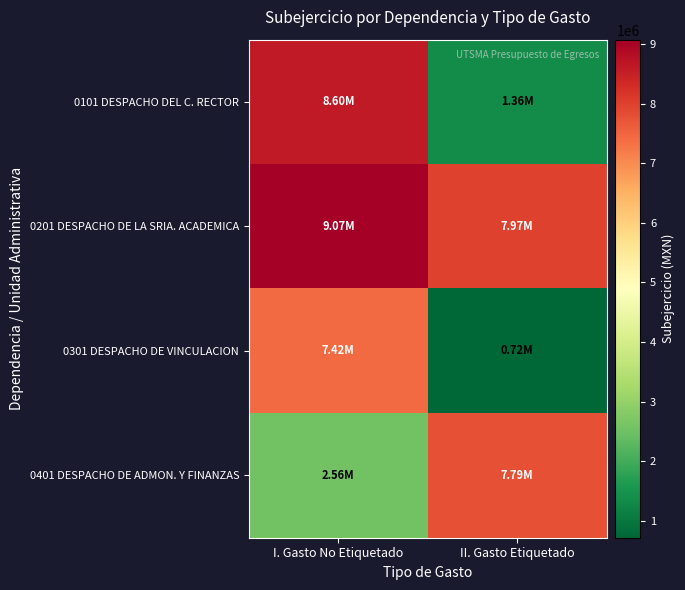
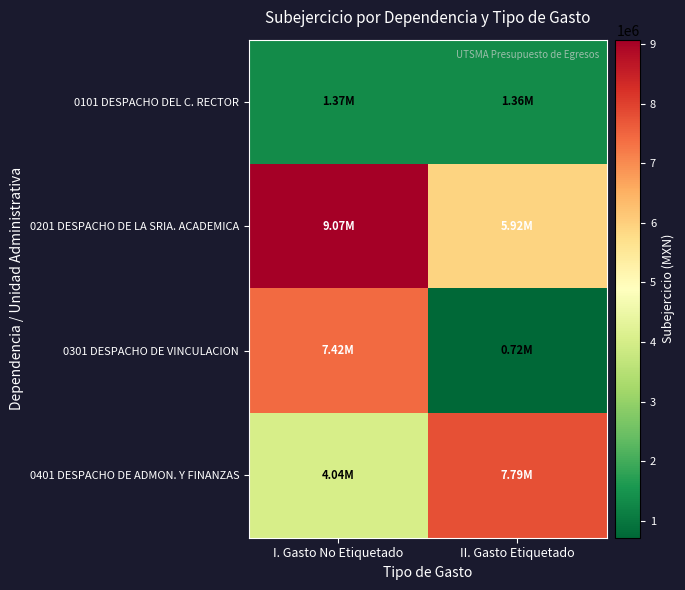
  {
    "0101 DESPACHO DEL C. RECTOR": {
-     "I. Gasto No Etiquetado": "8.60M"
+     "I. Gasto No Etiquetado": "1.37M"
    },
    "0201 DESPACHO DE LA SRIA. ACADEMICA": {
      "I. Gasto No Etiquetado": "9.07M",
-     "II. Gasto Etiquetado": "7.97M"
+     "II. Gasto Etiquetado": "5.92M"
    },
    "0301 DESPACHO DE VINCULACION": {
      "I. Gasto No Etiquetado": "7.42M",
      "II. Gasto Etiquetado": "0.72M"
    },
    "0401 DESPACHO DE ADMON. Y FINANZAS": {
-     "I. Gasto No Etiquetado": "2.56M",
+     "I. Gasto No Etiquetado": "4.04M",
      "II. Gasto Etiquetado": "7.79M"
    }
  }
